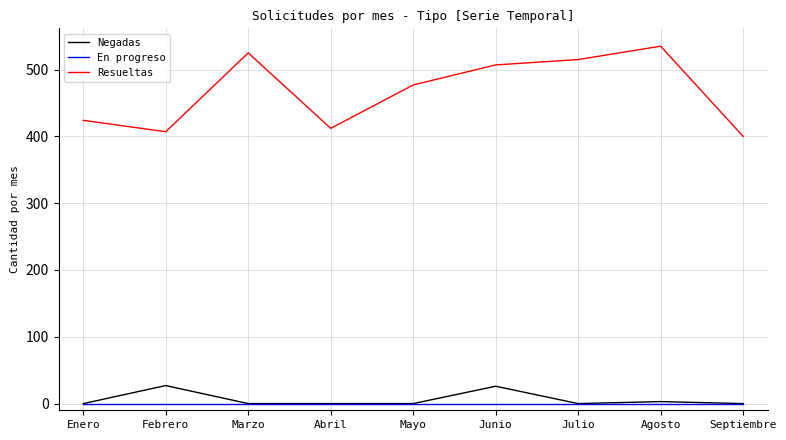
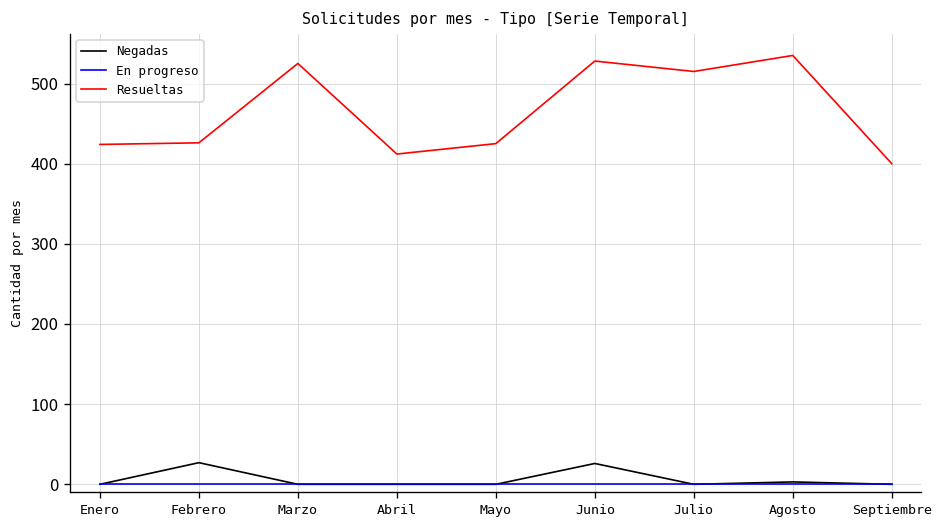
  {
    "Negadas": {
      "Febrero": 30,
      "Junio": 30
    },
    "En progreso": {
      "Febrero": 0,
      "Junio": 0
    },
    "Resueltas": {
      "Enero": 420,
-     "Febrero": 410,
+     "Febrero": 430,
      "Marzo": 530,
      "Abril": 410,
-     "Mayo": 480,
-     "Junio": 510,
+     "Mayo": 430,
+     "Junio": 530,
      "Julio": 520,
      "Agosto": 540,
      "Septiembre": 400
    }
  }
